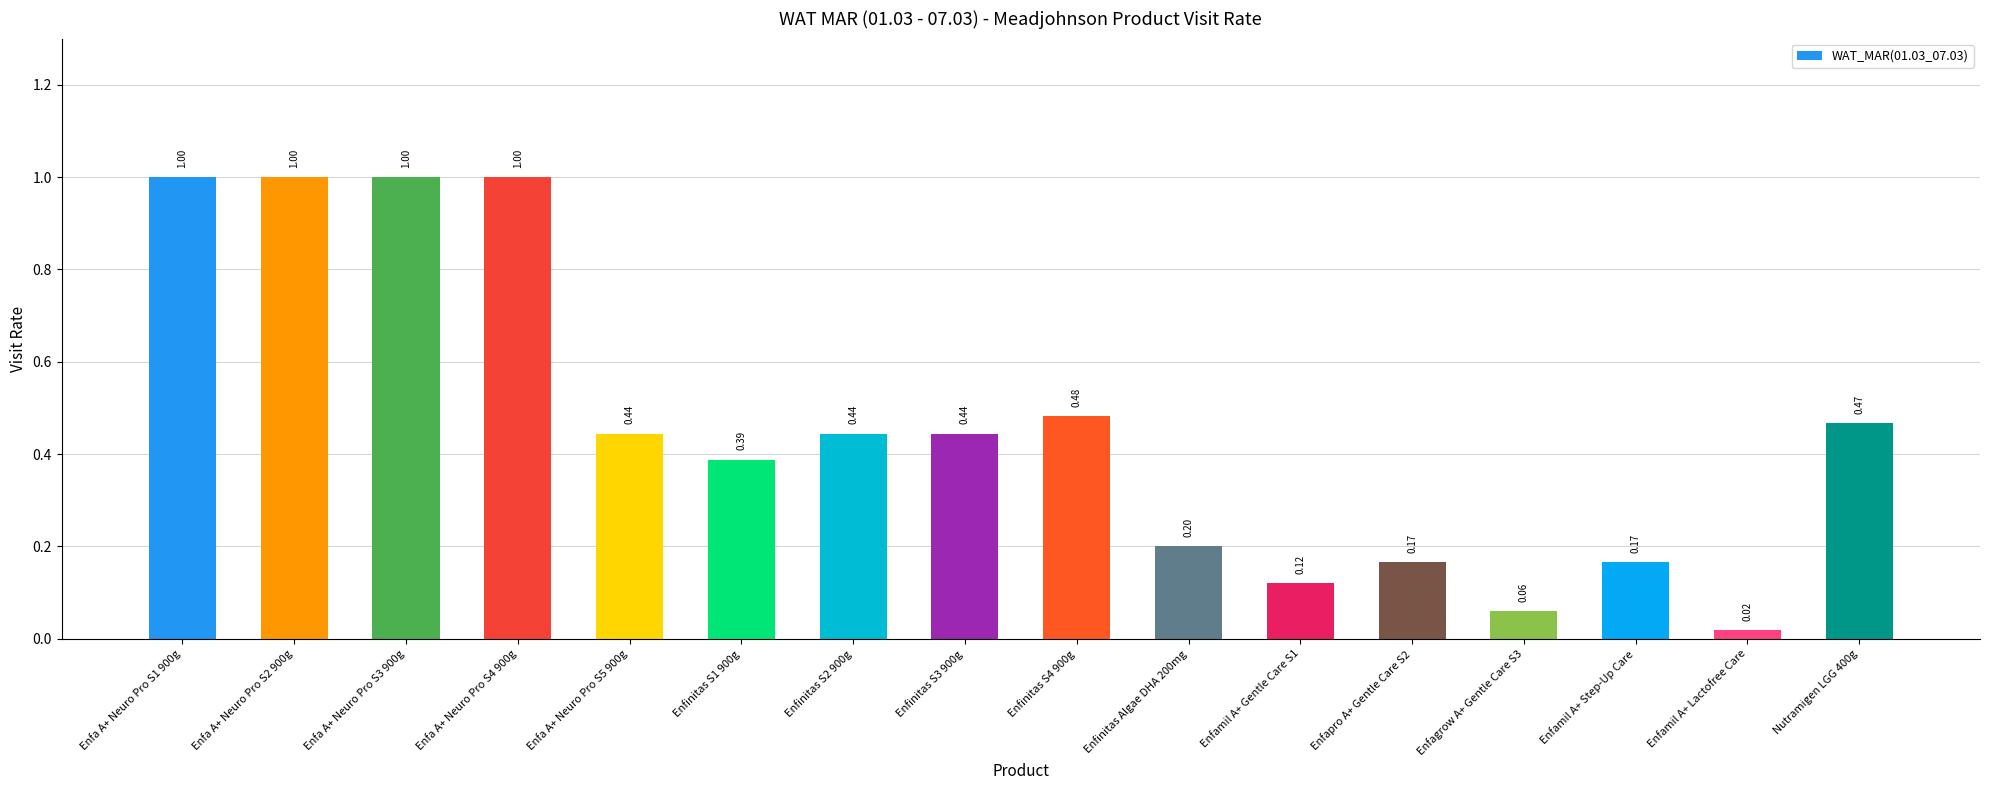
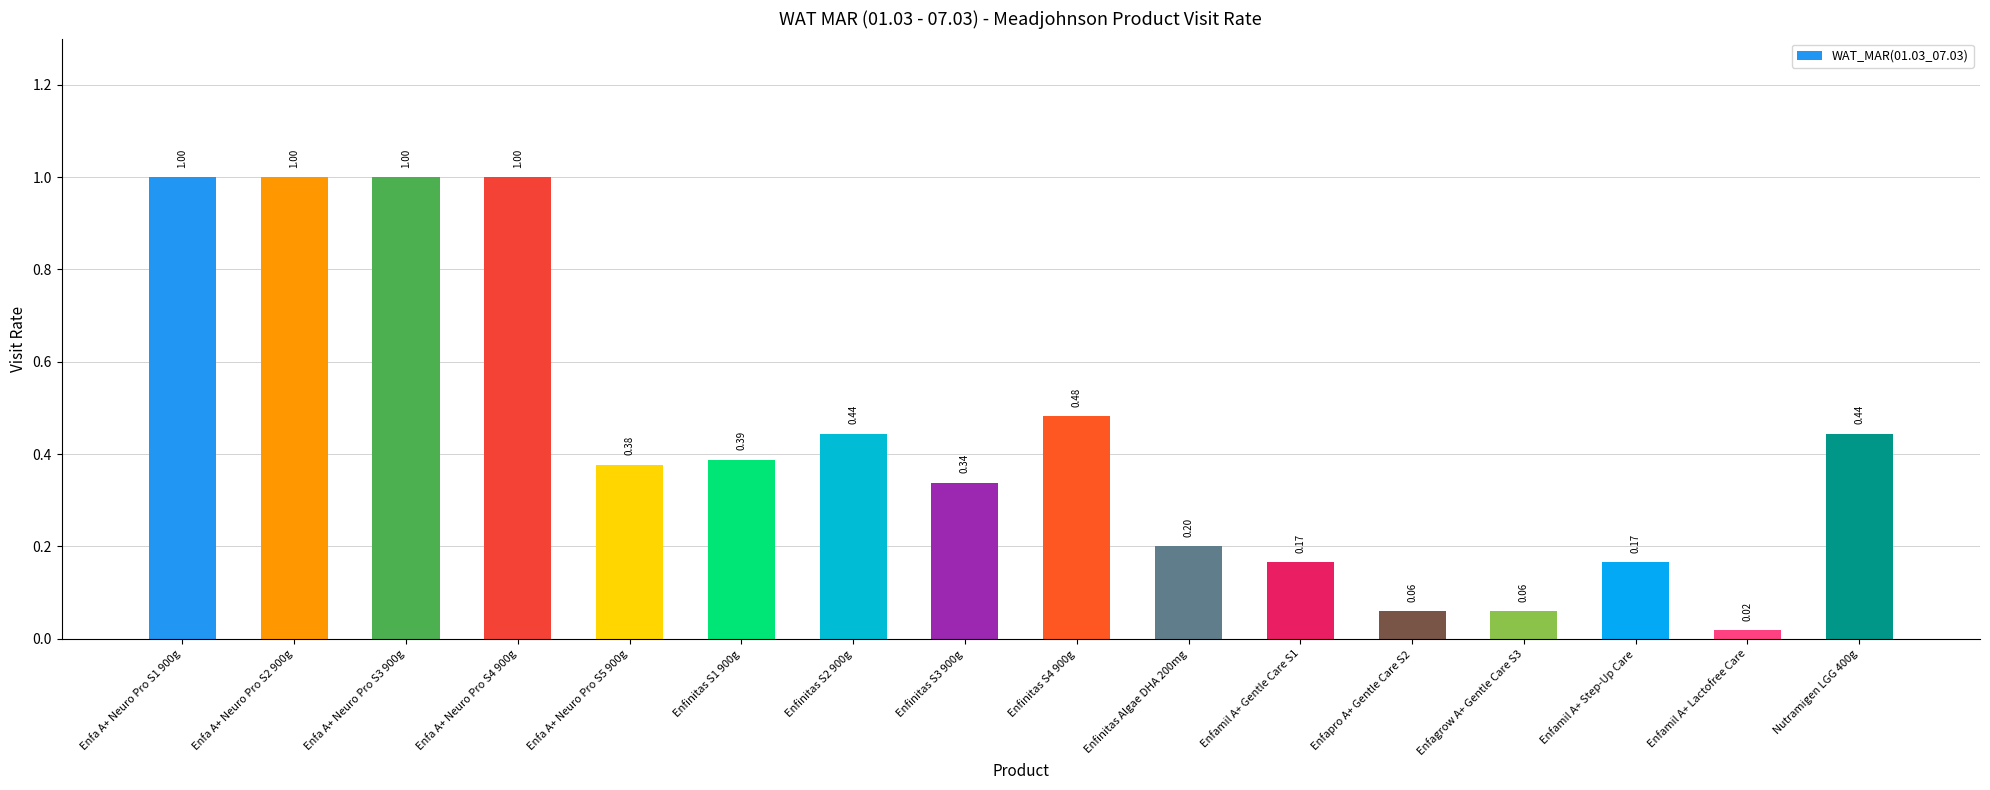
  {
    "Enfa A+ Neuro Pro S1 900g": 1.00,
    "Enfa A+ Neuro Pro S2 900g": 1.00,
    "Enfa A+ Neuro Pro S3 900g": 1.00,
    "Enfa A+ Neuro Pro S4 900g": 1.00,
-   "Enfa A+ Neuro Pro S5 900g": 0.44,
+   "Enfa A+ Neuro Pro S5 900g": 0.38,
    "Enfinitas S1 900g": 0.39,
    "Enfinitas S2 900g": 0.44,
-   "Enfinitas S3 900g": 0.44,
+   "Enfinitas S3 900g": 0.34,
    "Enfinitas S4 900g": 0.48,
    "Enfinitas Algae DHA 200mg": 0.20,
-   "Enfamil A+ Gentle Care S1": 0.12,
-   "Enfapro A+ Gentle Care S2": 0.17,
+   "Enfamil A+ Gentle Care S1": 0.17,
+   "Enfapro A+ Gentle Care S2": 0.06,
    "Enfagrow A+ Gentle Care S3": 0.06,
    "Enfamil A+ Step-Up Care": 0.17,
    "Enfamil A+ Lactofree Care": 0.02,
-   "Nutramigen LGG 400g": 0.47
+   "Nutramigen LGG 400g": 0.44
  }
